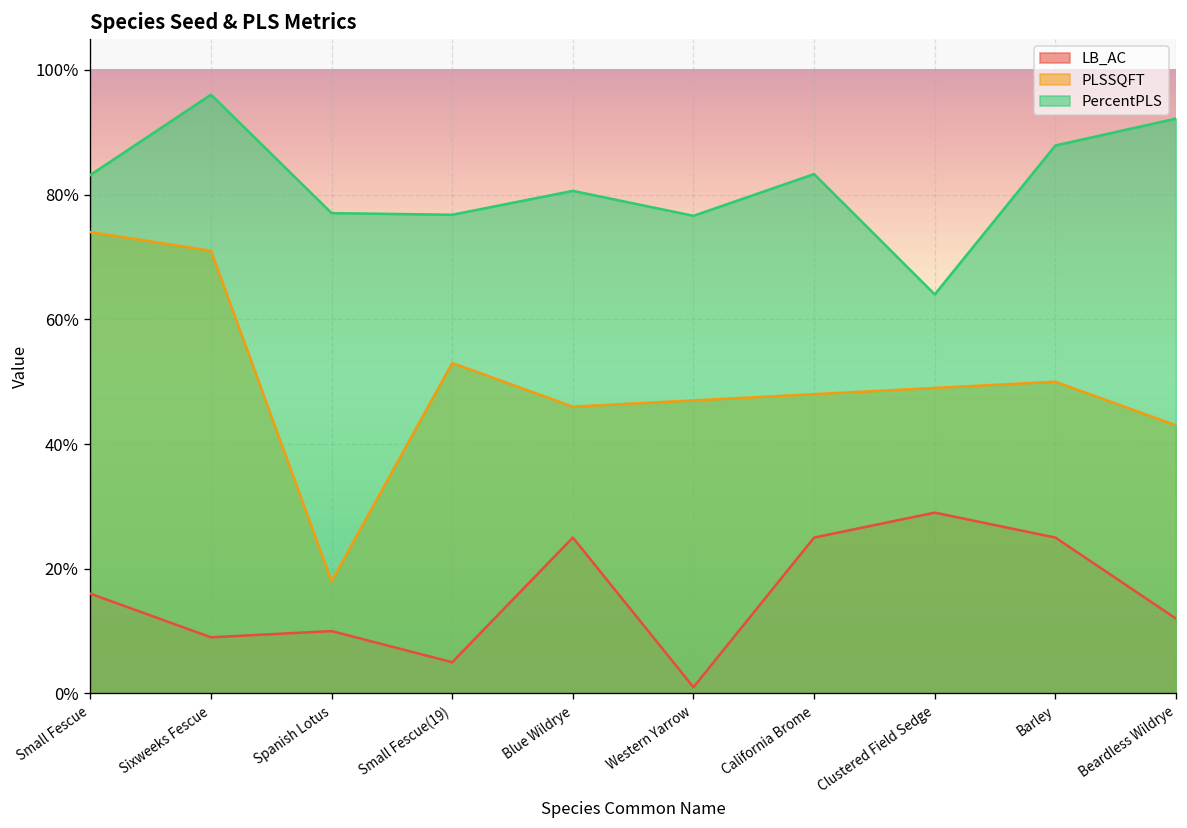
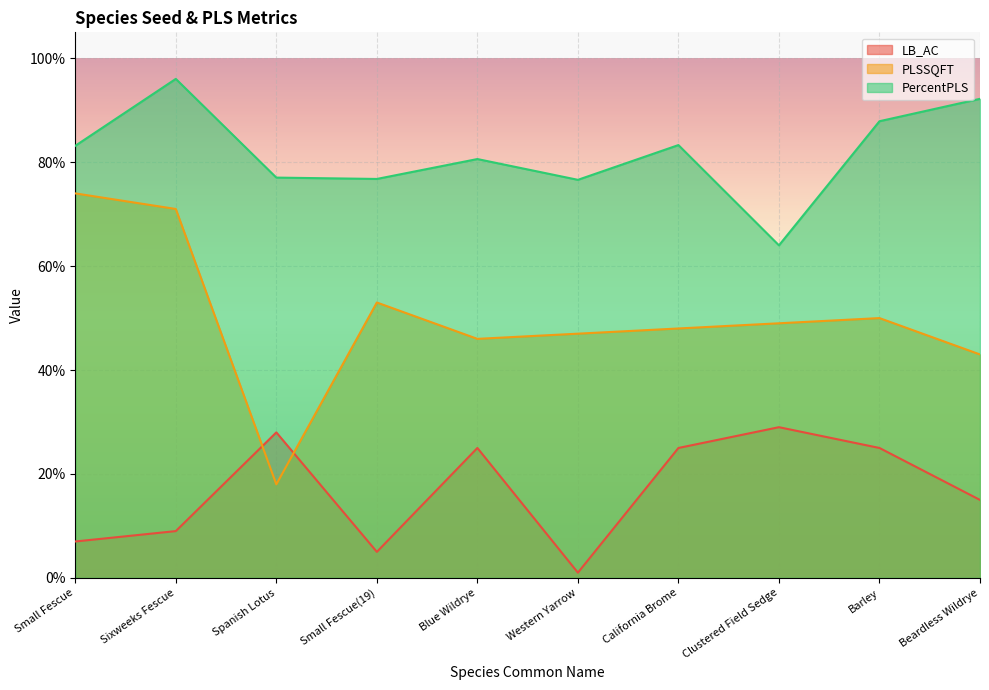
  {
    "LB_AC": {
-     "Small Fescue": "16%",
+     "Small Fescue": "7%",
      "Sixweeks Fescue": "9%",
-     "Spanish Lotus": "10%",
+     "Spanish Lotus": "28%",
      "Small Fescue(19)": "5%",
      "Blue Wildrye": "25%",
      "Western Yarrow": "1%",
      "California Brome": "25%",
      "Clustered Field Sedge": "29%",
      "Barley": "25%",
-     "Beardless Wildrye": "12%"
+     "Beardless Wildrye": "15%"
    },
    "PLSSQFT": {
      "Small Fescue": "74%",
      "Sixweeks Fescue": "71%",
      "Spanish Lotus": "18%",
      "Small Fescue(19)": "53%",
      "Blue Wildrye": "46%",
      "Western Yarrow": "47%",
      "California Brome": "48%",
      "Clustered Field Sedge": "49%",
      "Barley": "50%",
      "Beardless Wildrye": "43%"
    },
    "PercentPLS": {
      "Small Fescue": "83%",
      "Sixweeks Fescue": "96%",
      "Spanish Lotus": "77%",
      "Small Fescue(19)": "77%",
      "Blue Wildrye": "81%",
      "Western Yarrow": "77%",
      "California Brome": "83%",
      "Clustered Field Sedge": "64%",
      "Barley": "88%",
      "Beardless Wildrye": "92%"
    }
  }
